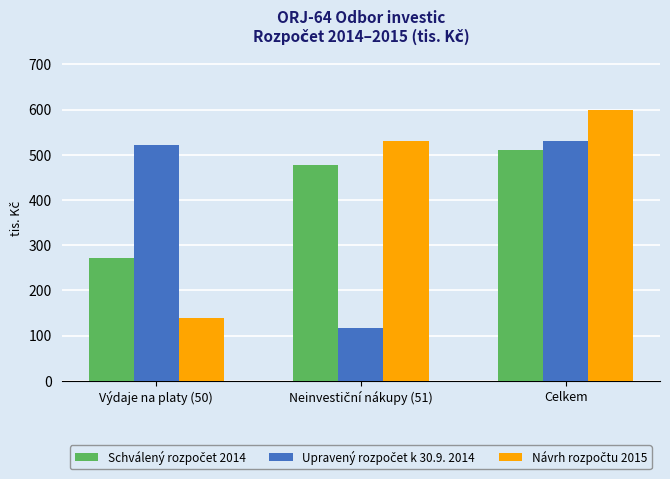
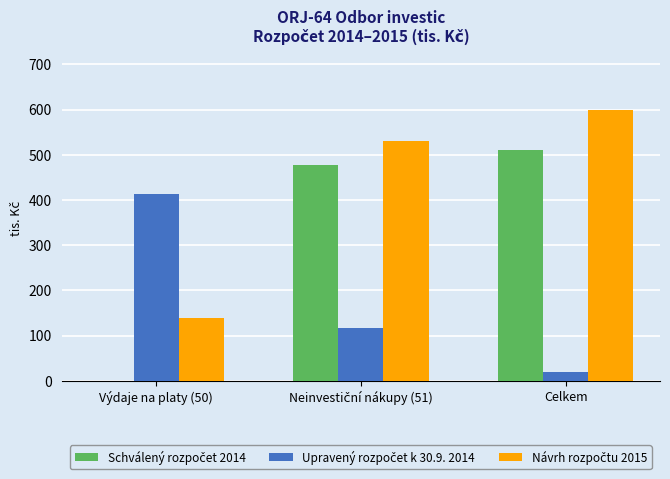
  {
    "Schválený rozpočet 2014": {
-     "Výdaje na platy (50)": 270,
+     "Výdaje na platy (50)": 0,
      "Neinvestiční nákupy (51)": 480,
      "Celkem": 510
    },
    "Upravený rozpočet k 30.9. 2014": {
-     "Výdaje na platy (50)": 520,
+     "Výdaje na platy (50)": 410,
      "Neinvestiční nákupy (51)": 120,
-     "Celkem": 530
+     "Celkem": 20
    },
    "Návrh rozpočtu 2015": {
      "Výdaje na platy (50)": 140,
      "Neinvestiční nákupy (51)": 530,
      "Celkem": 600
    }
  }
